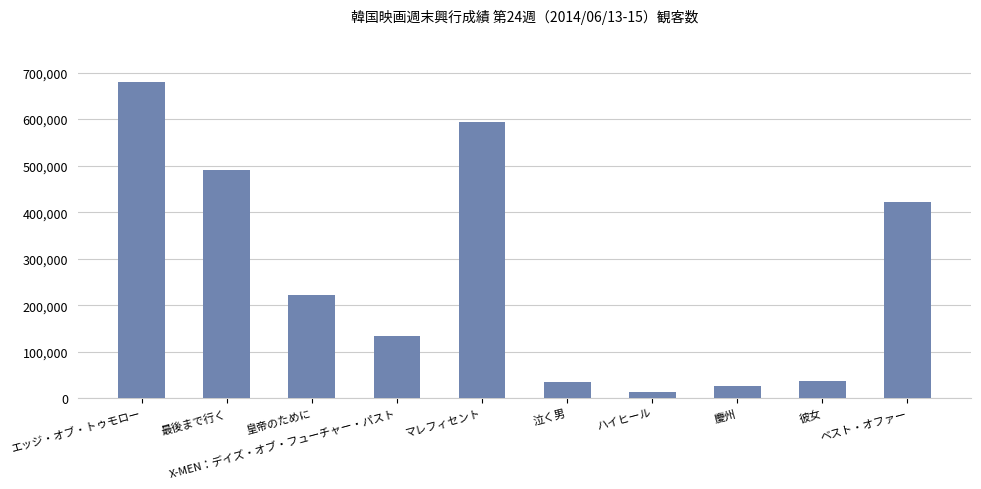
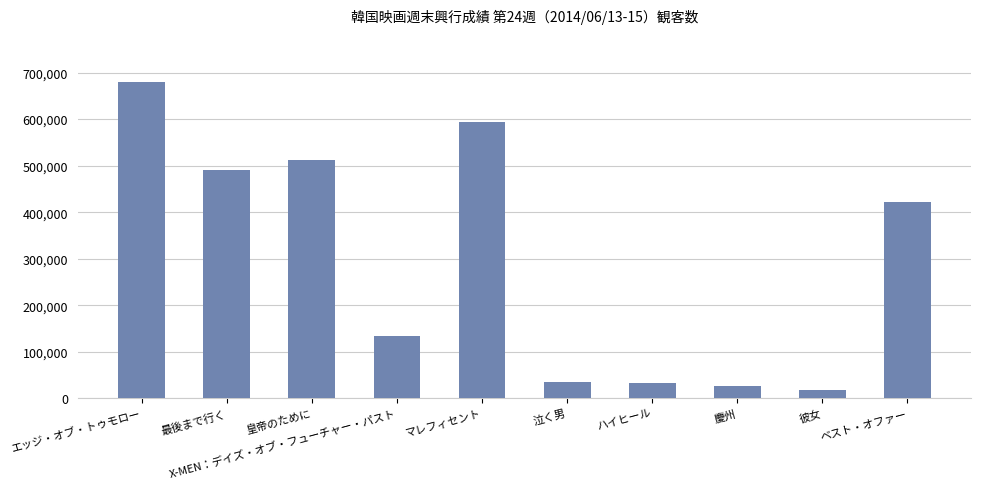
  {
    "エッジ・オブ・トゥモロー": "680,000",
    "最後まで行く": "490,000",
-   "皇帝のために": "220,000",
+   "皇帝のために": "510,000",
    "X-MEN：デイズ・オブ・フューチャー・パスト": "130,000",
    "マレフィセント": "590,000",
    "泣く男": "40,000",
-   "ハイヒール": "10,000",
+   "ハイヒール": "30,000",
    "慶州": "30,000",
-   "彼女": "40,000",
+   "彼女": "20,000",
    "ベスト・オファー": "420,000"
  }
